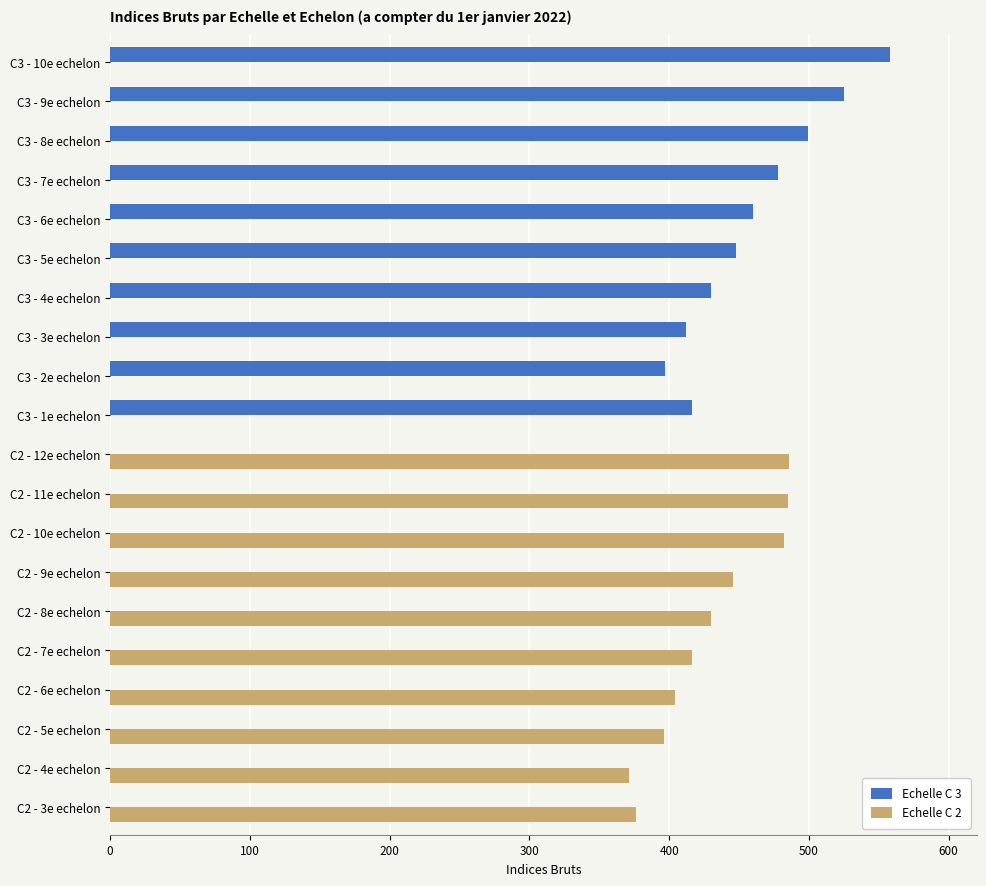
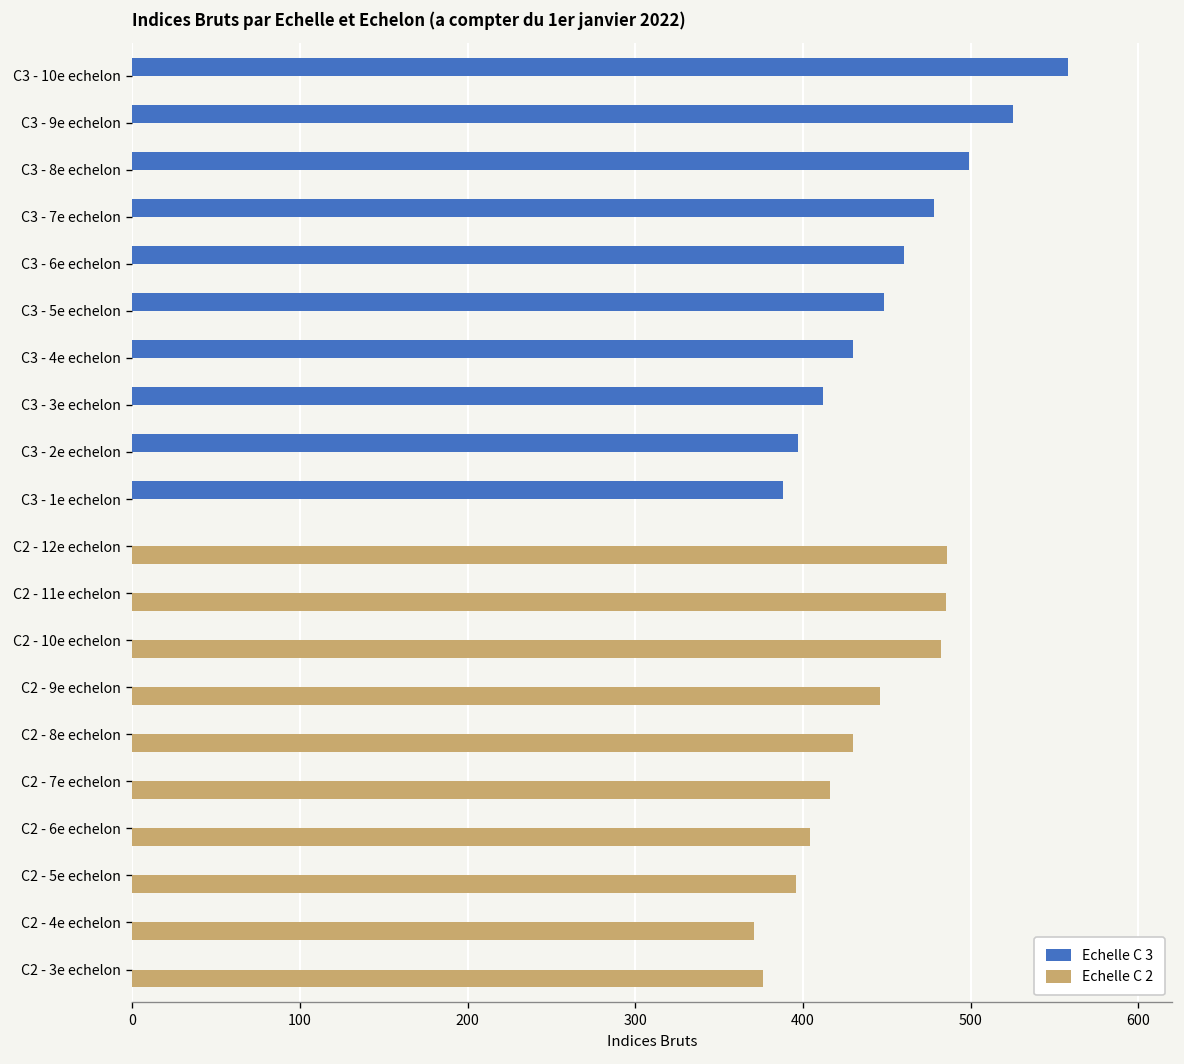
  {
    "Echelle C 3": {
      "C3 - 10e echelon": 558,
      "C3 - 9e echelon": 525,
      "C3 - 8e echelon": 499,
      "C3 - 7e echelon": 478,
      "C3 - 6e echelon": 460,
      "C3 - 5e echelon": 448,
      "C3 - 4e echelon": 430,
      "C3 - 3e echelon": 412,
      "C3 - 2e echelon": 397,
-     "C3 - 1e echelon": 416,
+     "C3 - 1e echelon": 388,
      "C2 - 12e echelon": 0,
      "C2 - 11e echelon": 0,
      "C2 - 10e echelon": 0,
      "C2 - 9e echelon": 0,
      "C2 - 8e echelon": 0,
      "C2 - 7e echelon": 0,
      "C2 - 6e echelon": 0,
      "C2 - 5e echelon": 0,
      "C2 - 4e echelon": 0,
      "C2 - 3e echelon": 0
    },
    "Echelle C 2": {
      "C3 - 10e echelon": 0,
      "C3 - 9e echelon": 0,
      "C3 - 8e echelon": 0,
      "C3 - 7e echelon": 0,
      "C3 - 6e echelon": 0,
      "C3 - 5e echelon": 0,
      "C3 - 4e echelon": 0,
      "C3 - 3e echelon": 0,
      "C3 - 2e echelon": 0,
      "C3 - 1e echelon": 0,
      "C2 - 12e echelon": 486,
      "C2 - 11e echelon": 485,
      "C2 - 10e echelon": 482,
      "C2 - 9e echelon": 446,
      "C2 - 8e echelon": 430,
      "C2 - 7e echelon": 416,
      "C2 - 6e echelon": 404,
      "C2 - 5e echelon": 396,
      "C2 - 4e echelon": 371,
      "C2 - 3e echelon": 376
    }
  }
